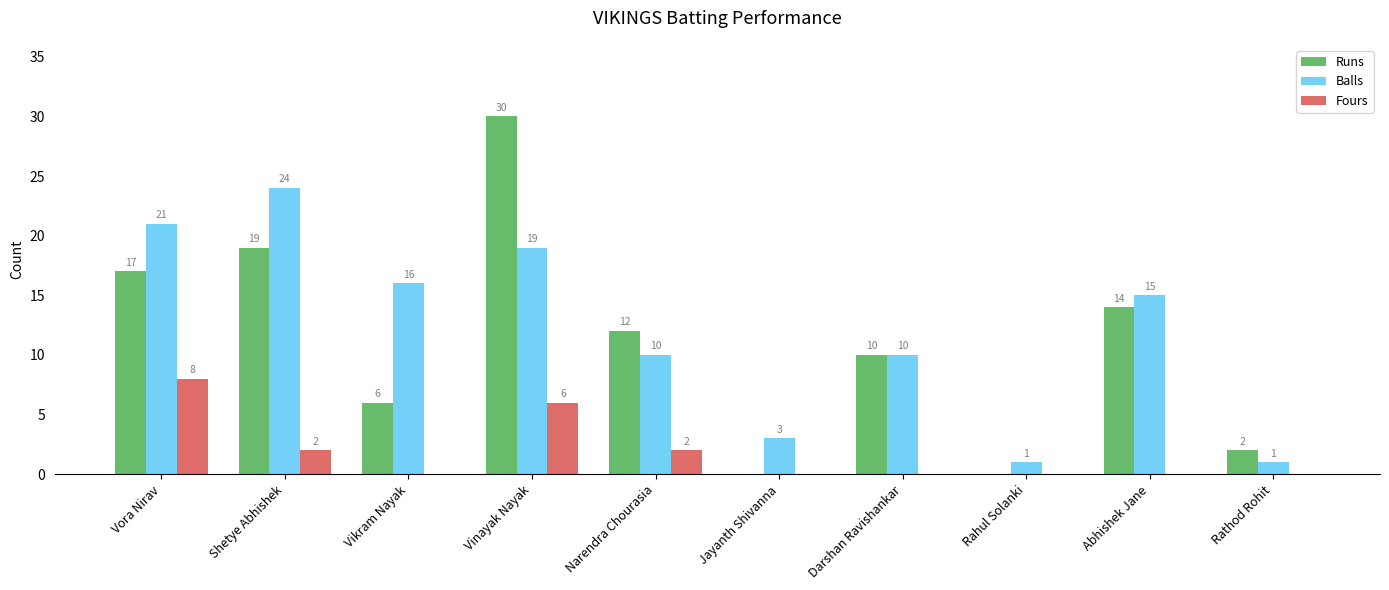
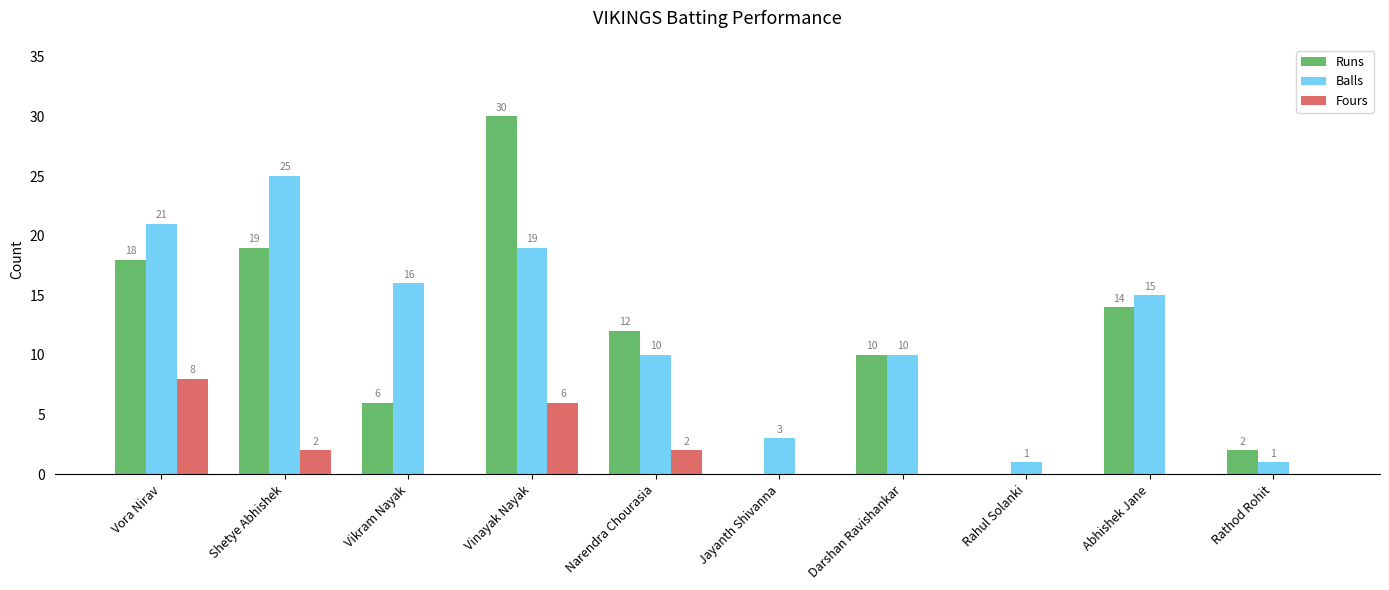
  {
    "Runs": {
-     "Vora Nirav": 17,
+     "Vora Nirav": 18,
      "Shetye Abhishek": 19,
      "Vikram Nayak": 6,
      "Vinayak Nayak": 30,
      "Narendra Chourasia": 12,
      "Darshan Ravishankar": 10,
      "Abhishek Jane": 14,
      "Rathod Rohit": 2
    },
    "Balls": {
      "Vora Nirav": 21,
-     "Shetye Abhishek": 24,
+     "Shetye Abhishek": 25,
      "Vikram Nayak": 16,
      "Vinayak Nayak": 19,
      "Narendra Chourasia": 10,
      "Jayanth Shivanna": 3,
      "Darshan Ravishankar": 10,
      "Rahul Solanki": 1,
      "Abhishek Jane": 15,
      "Rathod Rohit": 1
    },
    "Fours": {
      "Vora Nirav": 8,
      "Shetye Abhishek": 2,
      "Vinayak Nayak": 6,
      "Narendra Chourasia": 2
    }
  }
